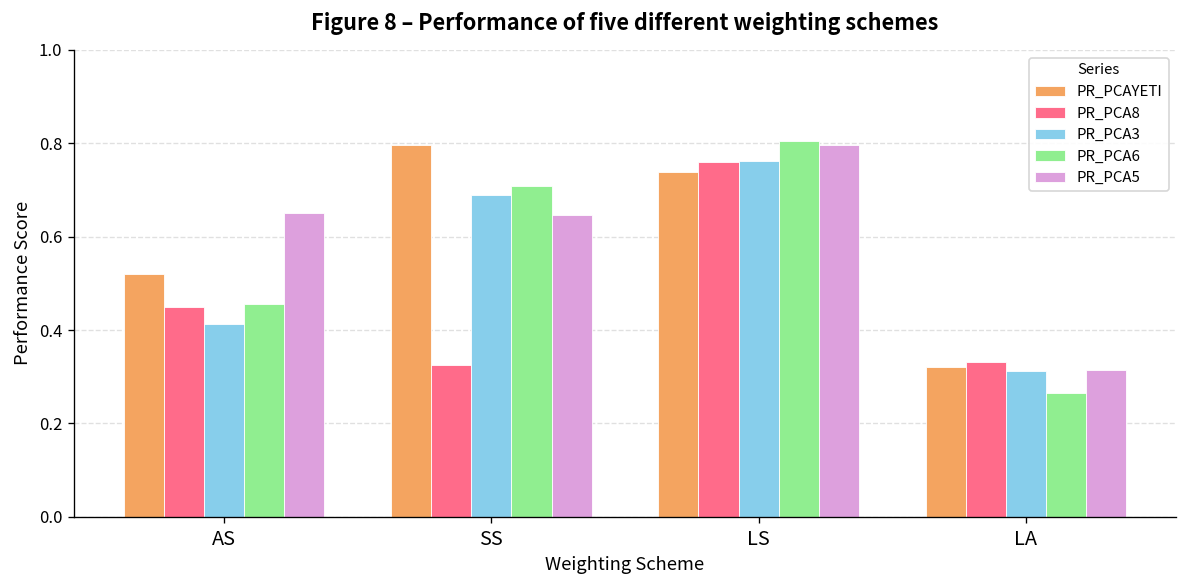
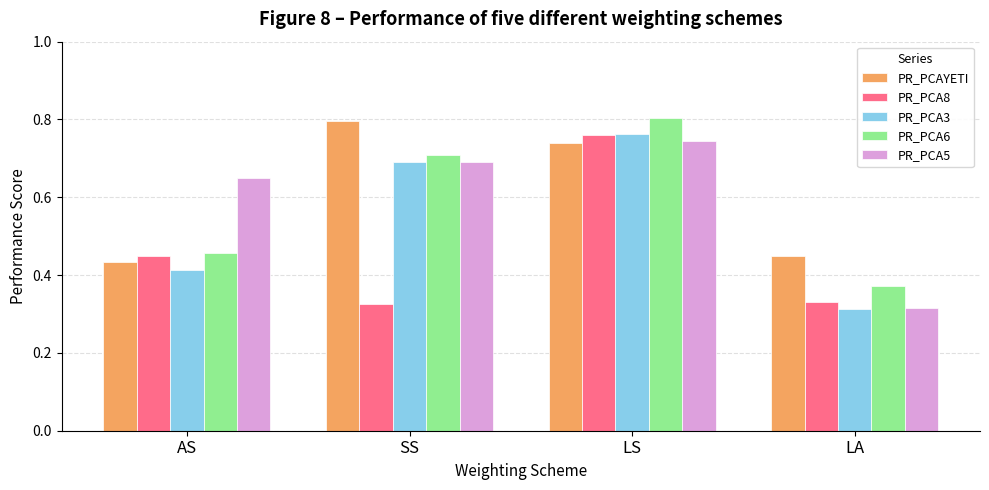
  {
    "PR_PCAYETI": {
-     "AS": 0.52,
+     "AS": 0.43,
      "SS": 0.80,
      "LS": 0.74,
-     "LA": 0.32
+     "LA": 0.45
    },
    "PR_PCA8": {
      "AS": 0.45,
      "SS": 0.33,
      "LS": 0.76,
      "LA": 0.33
    },
    "PR_PCA3": {
      "AS": 0.41,
      "SS": 0.69,
      "LS": 0.76,
      "LA": 0.31
    },
    "PR_PCA6": {
      "AS": 0.46,
      "SS": 0.71,
      "LS": 0.80,
-     "LA": 0.26
+     "LA": 0.37
    },
    "PR_PCA5": {
      "AS": 0.65,
-     "SS": 0.65,
-     "LS": 0.80,
+     "SS": 0.69,
+     "LS": 0.75,
      "LA": 0.31
    }
  }
